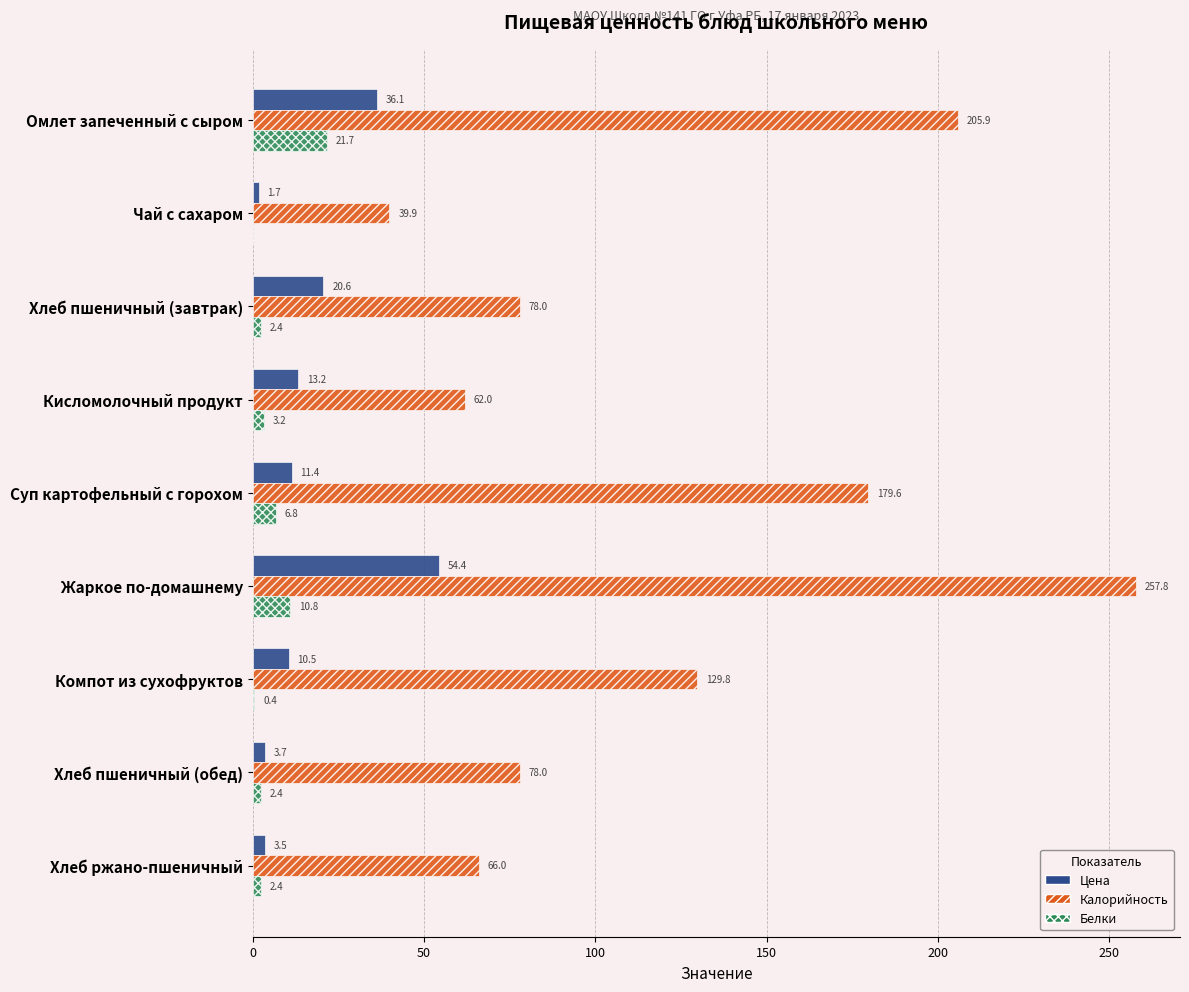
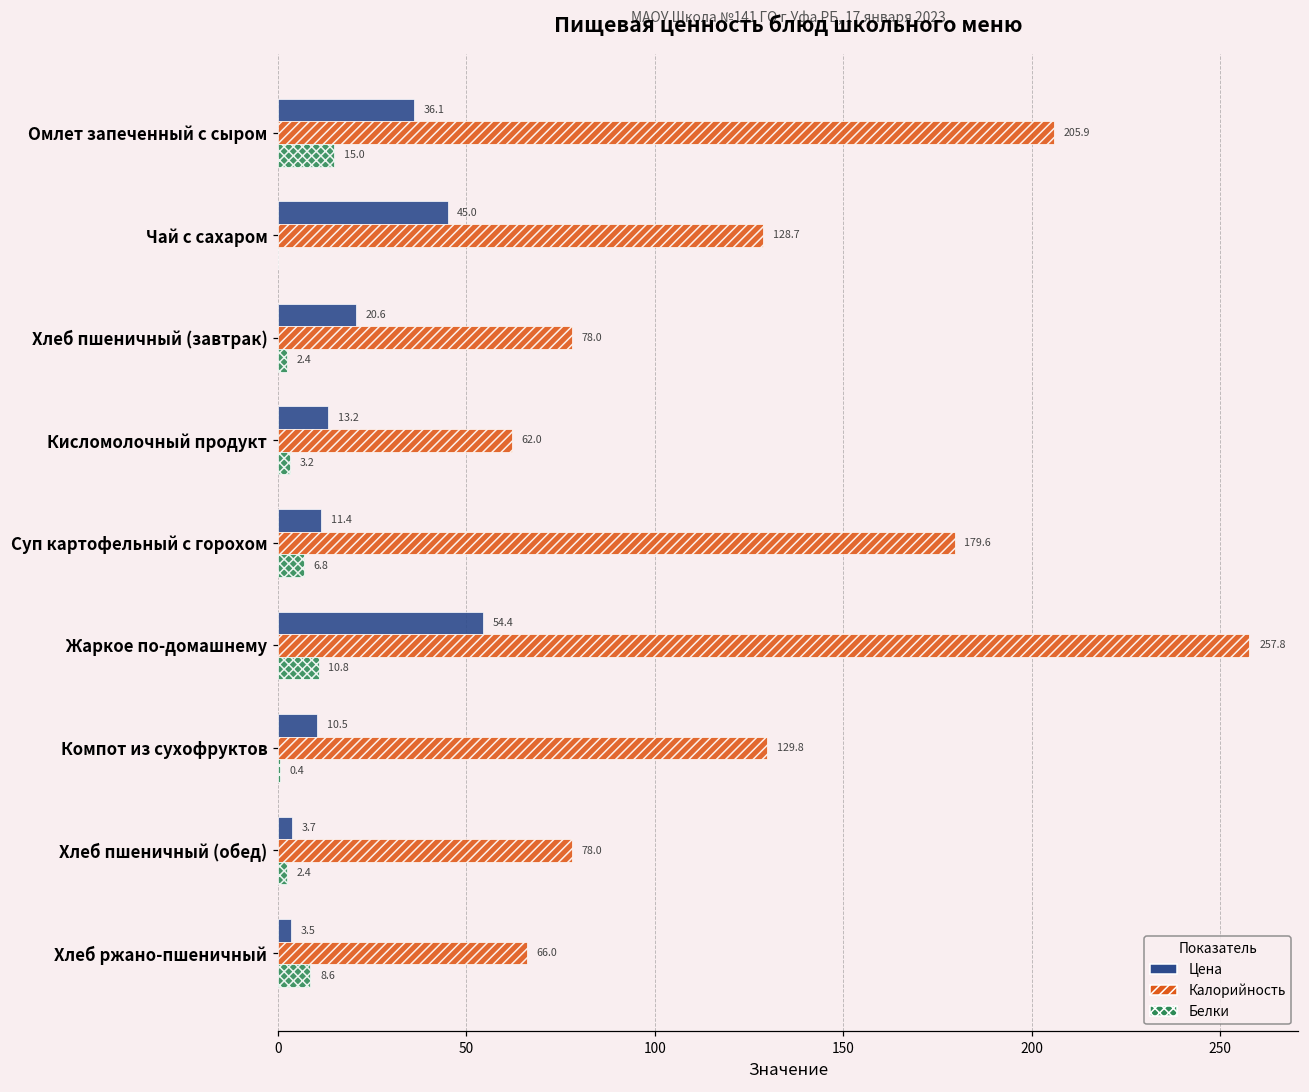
  {
    "Цена": {
      "Омлет запеченный с сыром": 36.1,
-     "Чай с сахаром": 1.7,
+     "Чай с сахаром": 45.0,
      "Хлеб пшеничный (завтрак)": 20.6,
      "Кисломолочный продукт": 13.2,
      "Суп картофельный с горохом": 11.4,
      "Жаркое по-домашнему": 54.4,
      "Компот из сухофруктов": 10.5,
      "Хлеб пшеничный (обед)": 3.7,
      "Хлеб ржано-пшеничный": 3.5
    },
    "Калорийность": {
      "Омлет запеченный с сыром": 205.9,
-     "Чай с сахаром": 39.9,
+     "Чай с сахаром": 128.7,
      "Хлеб пшеничный (завтрак)": 78.0,
      "Кисломолочный продукт": 62.0,
      "Суп картофельный с горохом": 179.6,
      "Жаркое по-домашнему": 257.8,
      "Компот из сухофруктов": 129.8,
      "Хлеб пшеничный (обед)": 78.0,
      "Хлеб ржано-пшеничный": 66.0
    },
    "Белки": {
-     "Омлет запеченный с сыром": 21.7,
+     "Омлет запеченный с сыром": 15.0,
      "Хлеб пшеничный (завтрак)": 2.4,
      "Кисломолочный продукт": 3.2,
      "Суп картофельный с горохом": 6.8,
      "Жаркое по-домашнему": 10.8,
      "Компот из сухофруктов": 0.4,
      "Хлеб пшеничный (обед)": 2.4,
-     "Хлеб ржано-пшеничный": 2.4
+     "Хлеб ржано-пшеничный": 8.6
    }
  }
